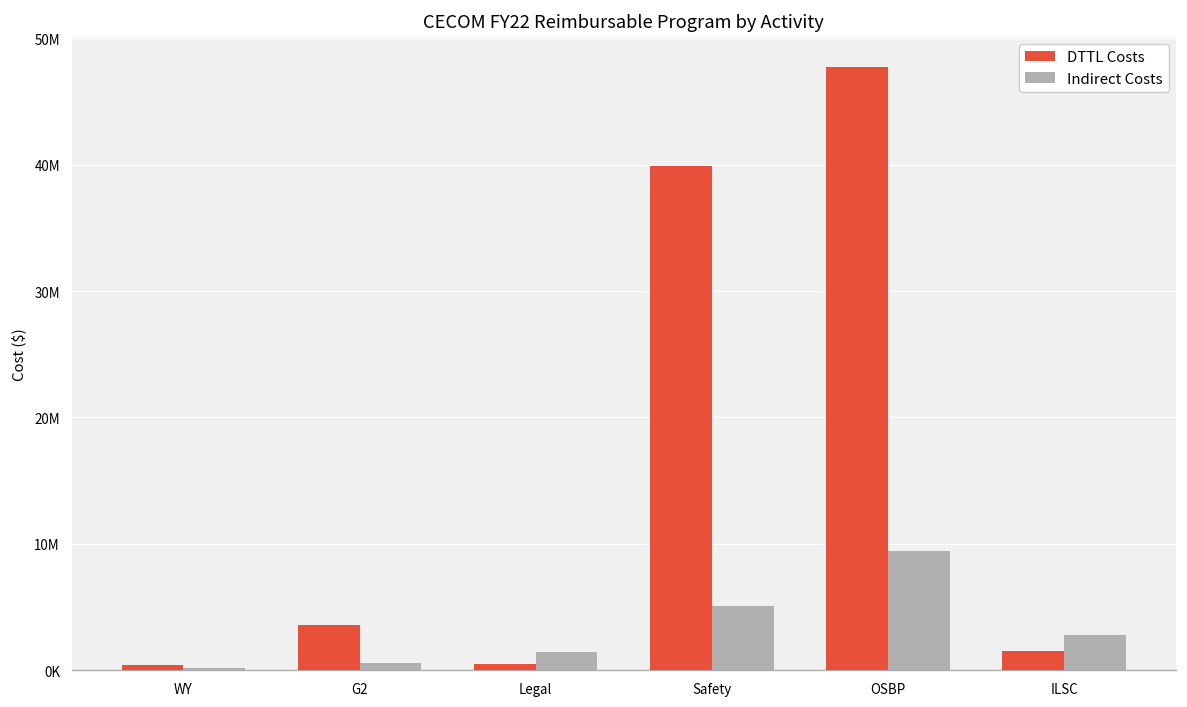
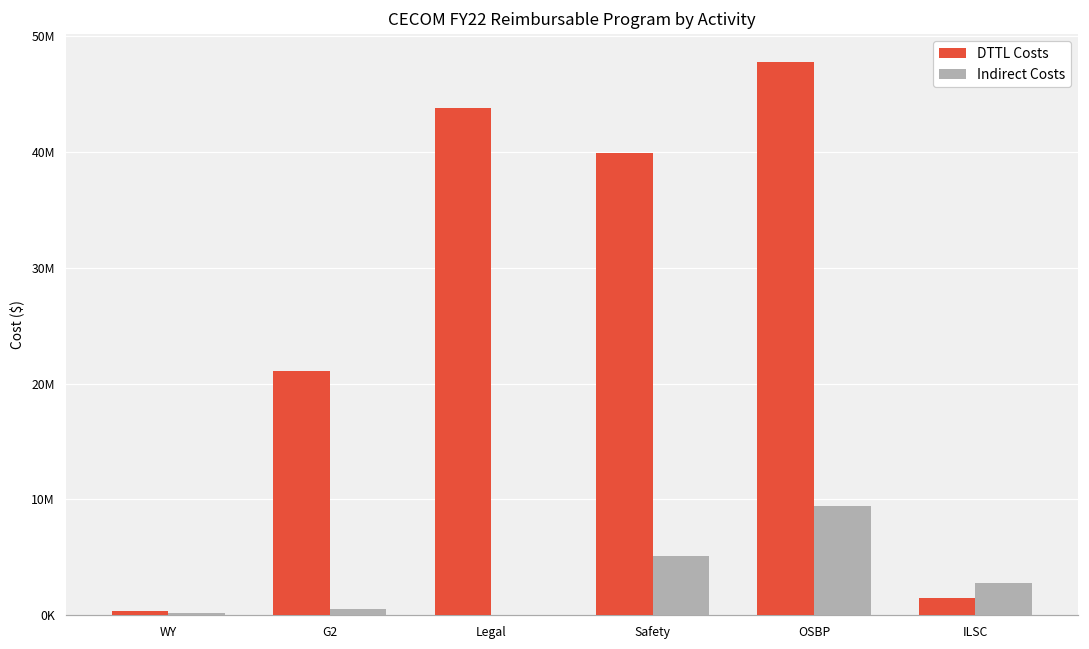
  {
    "DTTL Costs": {
      "WY": 400000,
-     "G2": 3600000,
-     "Legal": 500000,
+     "G2": 21100000,
+     "Legal": 43700000,
      "Safety": 39900000,
      "OSBP": 47700000,
      "ILSC": 1500000
    },
    "Indirect Costs": {
      "G2": 600000,
-     "Legal": 1500000,
+     "Legal": 0,
      "Safety": 5100000,
      "OSBP": 9400000,
      "ILSC": 2800000
    }
  }
